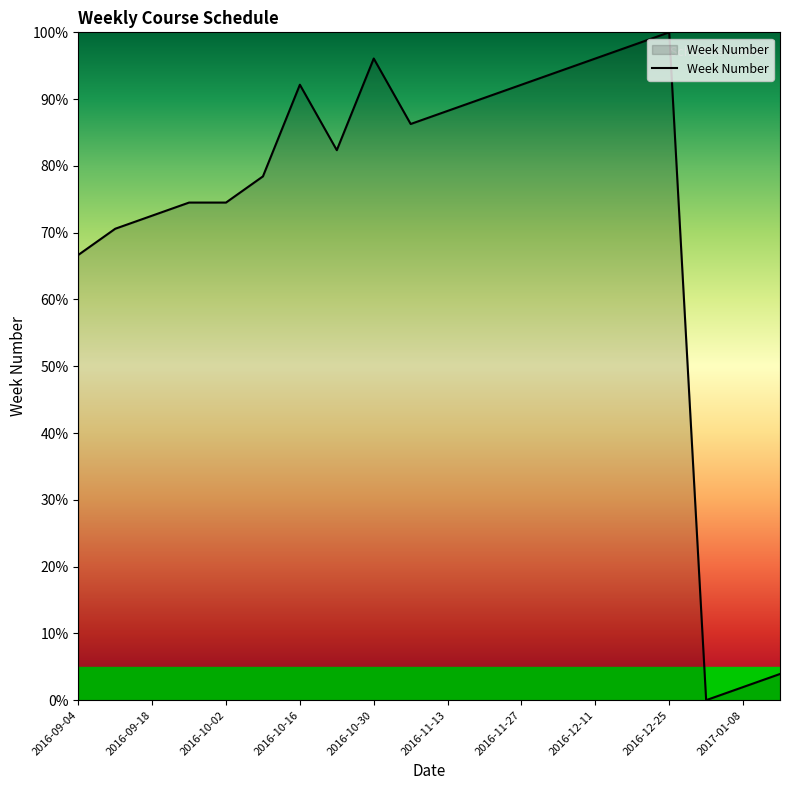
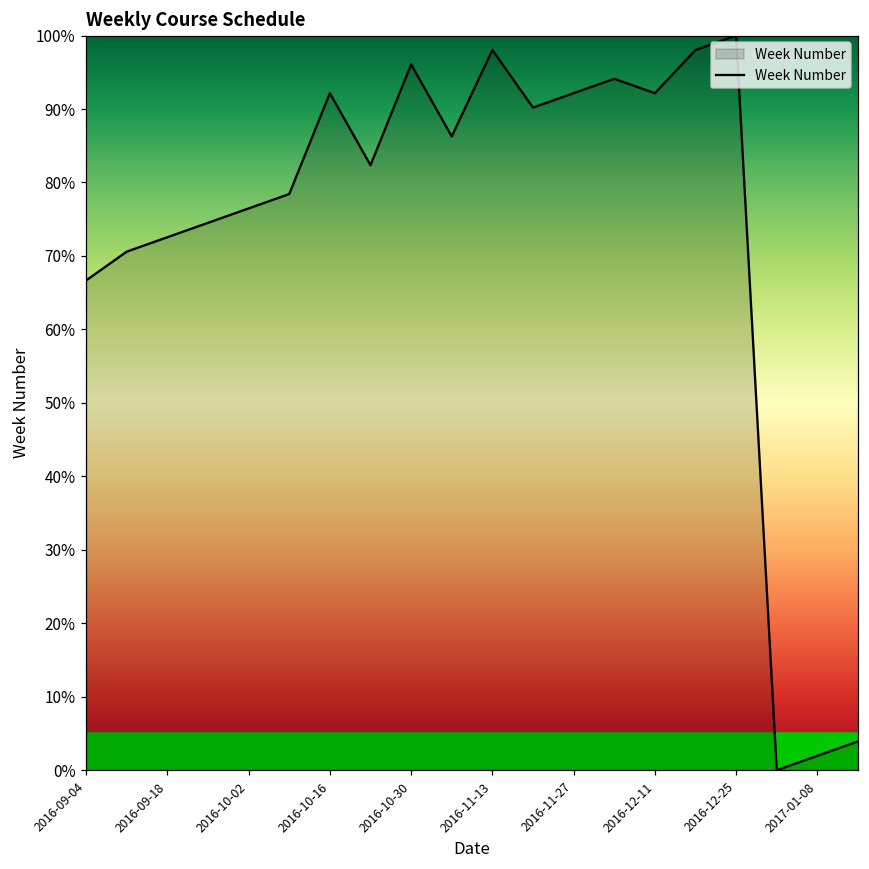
  {
    "2016-09-04": "67%",
    "2016-09-18": "73%",
-   "2016-10-02": "75%",
+   "2016-10-02": "76%",
    "2016-10-16": "92%",
    "2016-10-30": "96%",
-   "2016-11-13": "88%",
+   "2016-11-13": "98%",
    "2016-11-27": "92%",
-   "2016-12-11": "96%",
+   "2016-12-11": "92%",
    "2016-12-25": "100%"
  }
